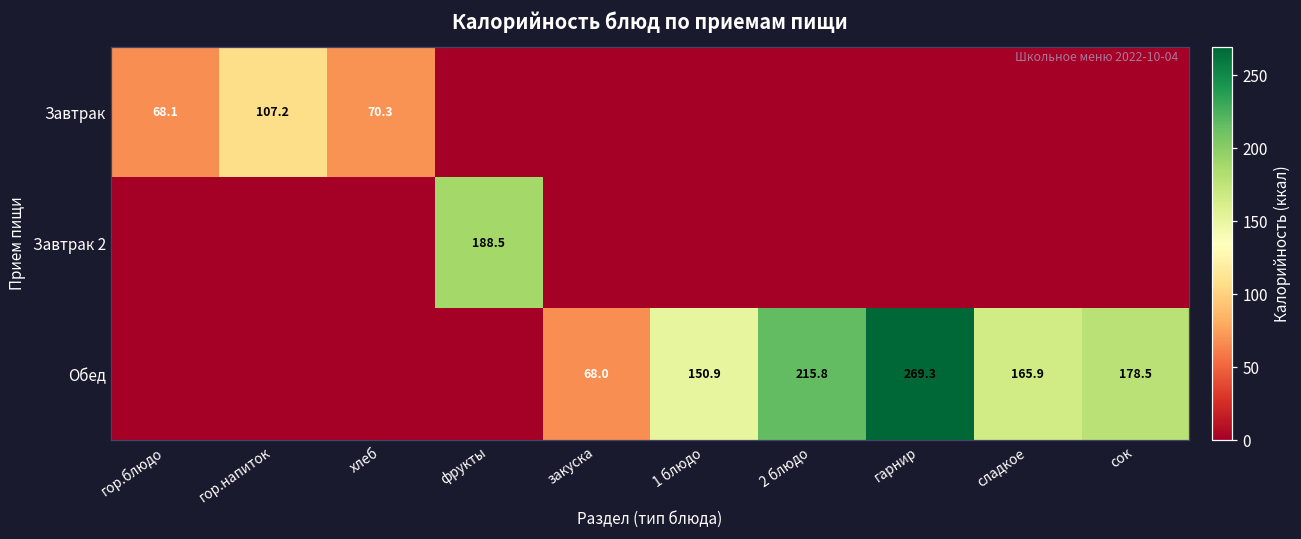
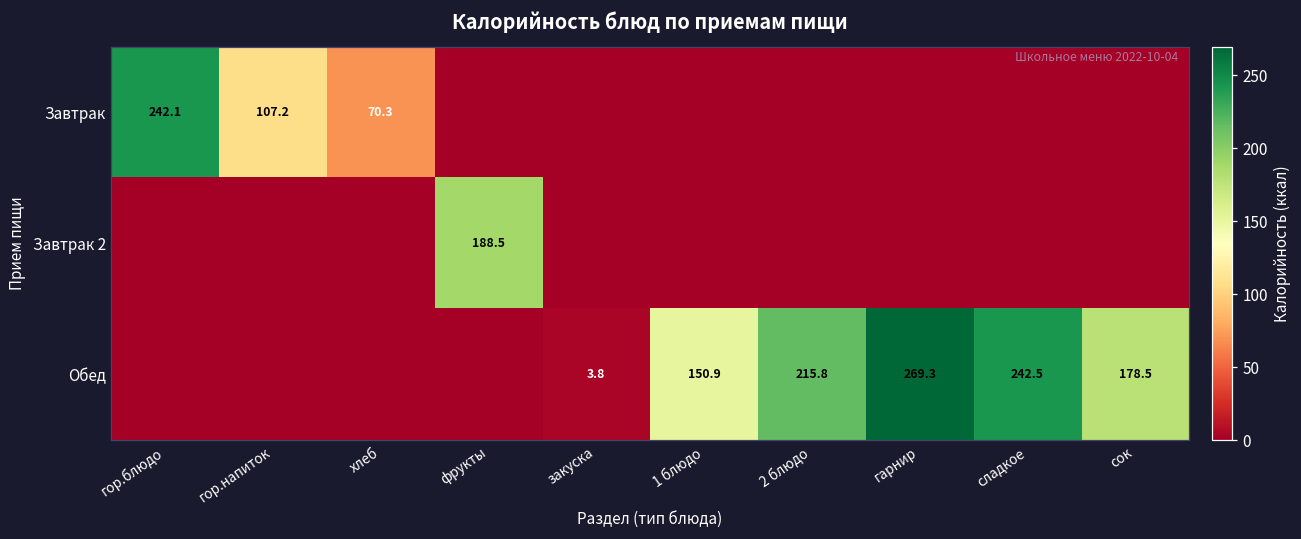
  {
    "Завтрак": {
-     "гор.блюдо": 68.1,
+     "гор.блюдо": 242.1,
      "гор.напиток": 107.2,
      "хлеб": 70.3
    },
    "Завтрак 2": {
      "фрукты": 188.5
    },
    "Обед": {
-     "закуска": 68.0,
+     "закуска": 3.8,
      "1 блюдо": 150.9,
      "2 блюдо": 215.8,
      "гарнир": 269.3,
-     "сладкое": 165.9,
+     "сладкое": 242.5,
      "сок": 178.5
    }
  }
